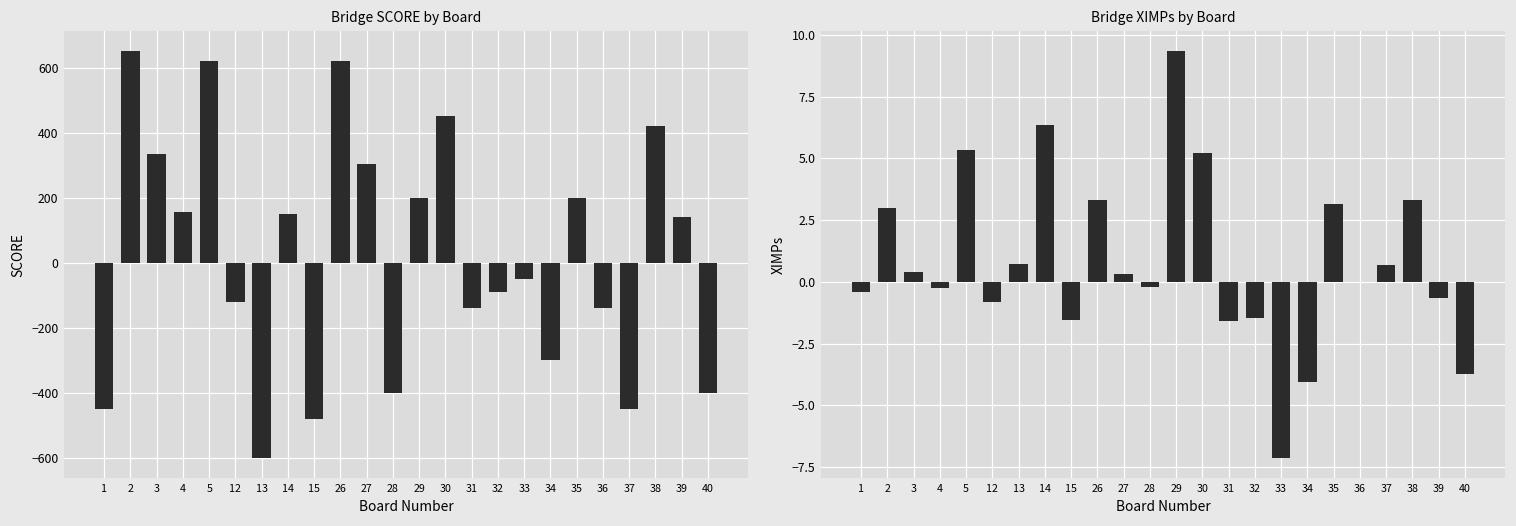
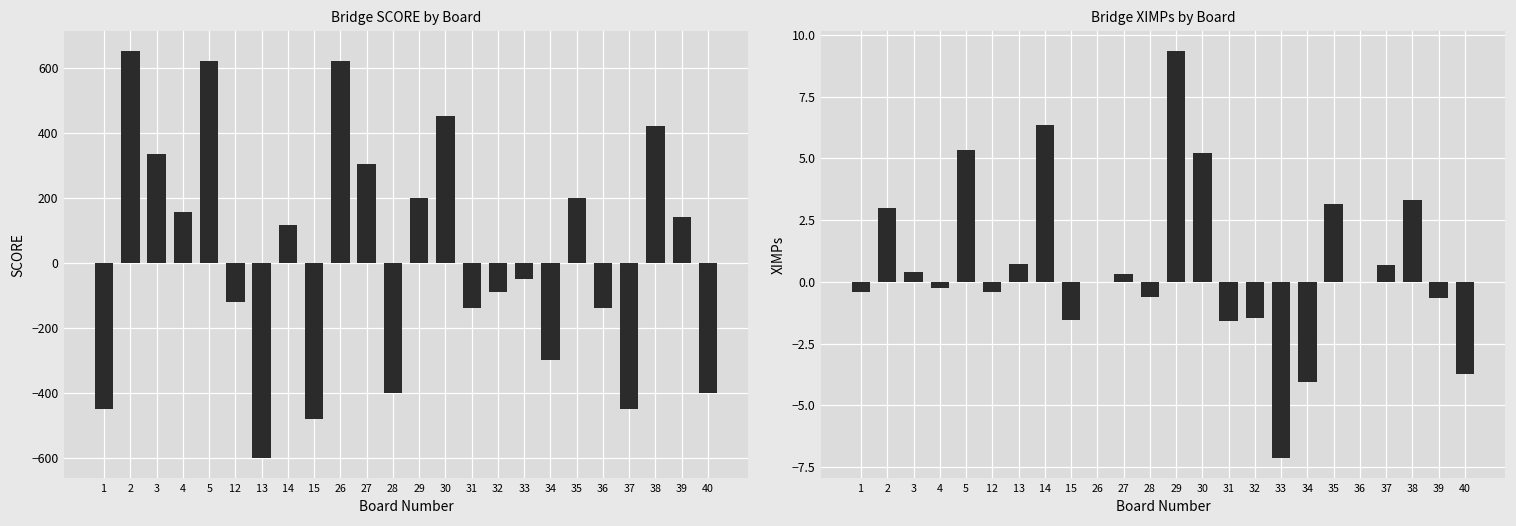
  {
    "Bridge SCORE by Board": {
      "1": -450,
      "2": 650,
      "3": 330,
      "4": 160,
      "5": 620,
      "12": -120,
      "13": -600,
-     "14": 150,
+     "14": 120,
      "15": -480,
      "26": 620,
      "27": 300,
      "28": -400,
      "29": 200,
      "30": 450,
      "31": -140,
      "32": -90,
      "33": -50,
      "34": -300,
      "35": 200,
      "36": -140,
      "37": -450,
      "38": 420,
      "39": 140,
      "40": -400
    },
    "Bridge XIMPs by Board": {
      "1": -0.4,
      "2": 3.0,
      "3": 0.4,
      "4": -0.3,
      "5": 5.3,
-     "12": -0.8,
+     "12": -0.4,
      "13": 0.7,
      "14": 6.3,
      "15": -1.5,
-     "26": 3.3,
+     "26": 0.0,
      "27": 0.3,
-     "28": -0.2,
+     "28": -0.6,
      "29": 9.3,
      "30": 5.2,
      "31": -1.6,
      "32": -1.5,
      "33": -7.1,
      "34": -4.1,
      "35": 3.1,
      "36": 0.0,
      "37": 0.7,
      "38": 3.3,
      "39": -0.7,
      "40": -3.7
    }
  }
